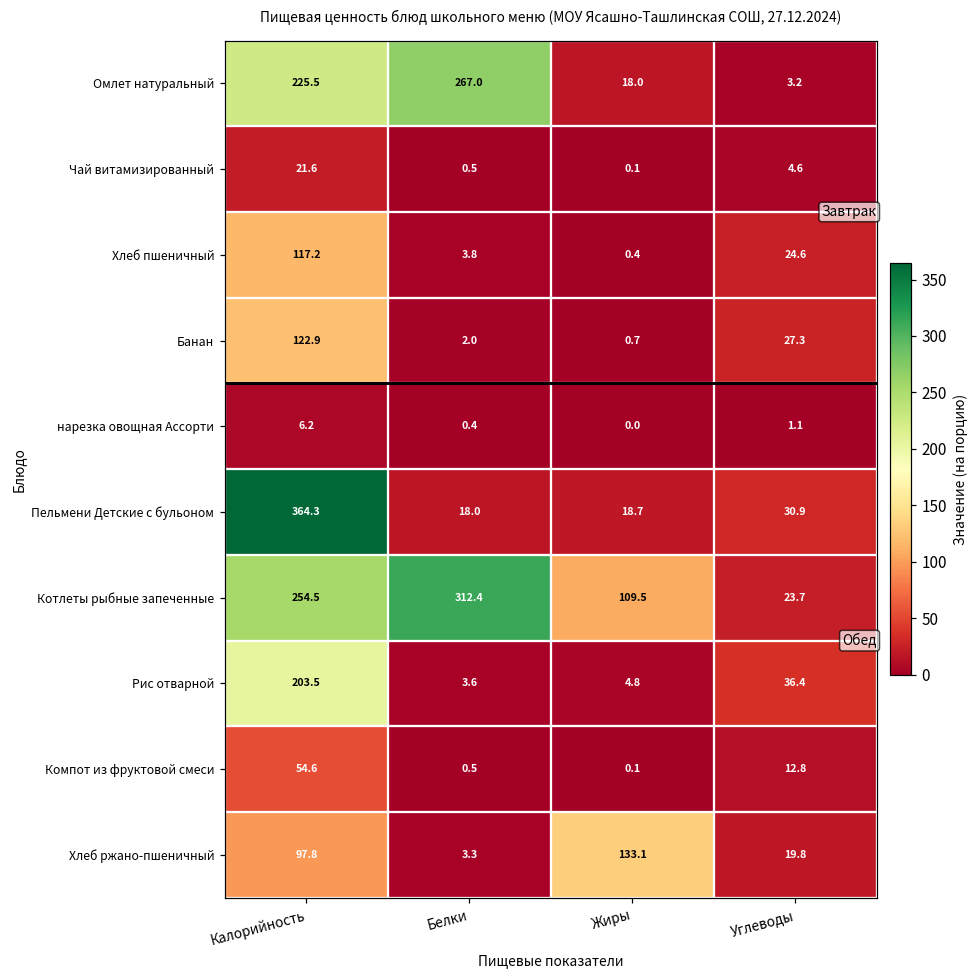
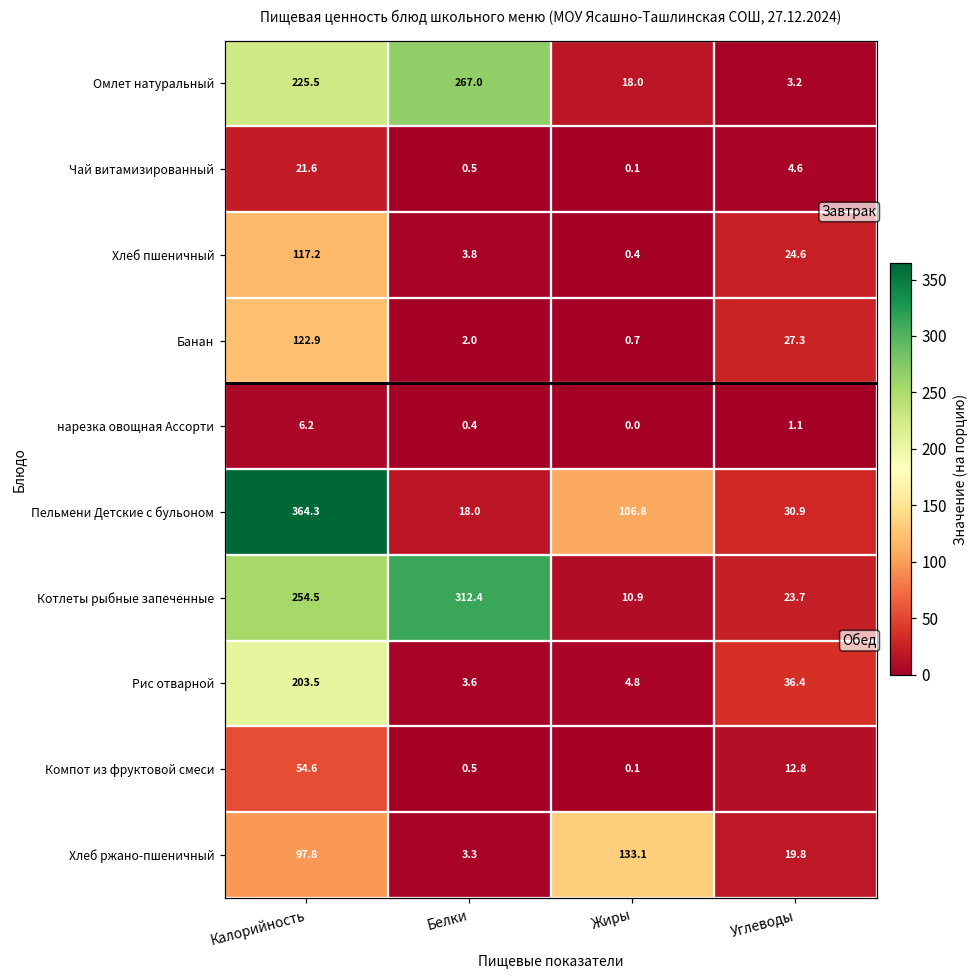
  {
    "Омлет натуральный": {
      "Калорийность": 225.5,
      "Белки": 267.0,
      "Жиры": 18.0,
      "Углеводы": 3.2
    },
    "Чай витамизированный": {
      "Калорийность": 21.6,
      "Белки": 0.5,
      "Жиры": 0.1,
      "Углеводы": 4.6
    },
    "Хлеб пшеничный": {
      "Калорийность": 117.2,
      "Белки": 3.8,
      "Жиры": 0.4,
      "Углеводы": 24.6
    },
    "Банан": {
      "Калорийность": 122.9,
      "Белки": 2.0,
      "Жиры": 0.7,
      "Углеводы": 27.3
    },
    "нарезка овощная Ассорти": {
      "Калорийность": 6.2,
      "Белки": 0.4,
      "Жиры": 0.0,
      "Углеводы": 1.1
    },
    "Пельмени Детские с бульоном": {
      "Калорийность": 364.3,
      "Белки": 18.0,
-     "Жиры": 18.7,
+     "Жиры": 106.8,
      "Углеводы": 30.9
    },
    "Котлеты рыбные запеченные": {
      "Калорийность": 254.5,
      "Белки": 312.4,
-     "Жиры": 109.5,
+     "Жиры": 10.9,
      "Углеводы": 23.7
    },
    "Рис отварной": {
      "Калорийность": 203.5,
      "Белки": 3.6,
      "Жиры": 4.8,
      "Углеводы": 36.4
    },
    "Компот из фруктовой смеси": {
      "Калорийность": 54.6,
      "Белки": 0.5,
      "Жиры": 0.1,
      "Углеводы": 12.8
    },
    "Хлеб ржано-пшеничный": {
      "Калорийность": 97.8,
      "Белки": 3.3,
      "Жиры": 133.1,
      "Углеводы": 19.8
    }
  }
